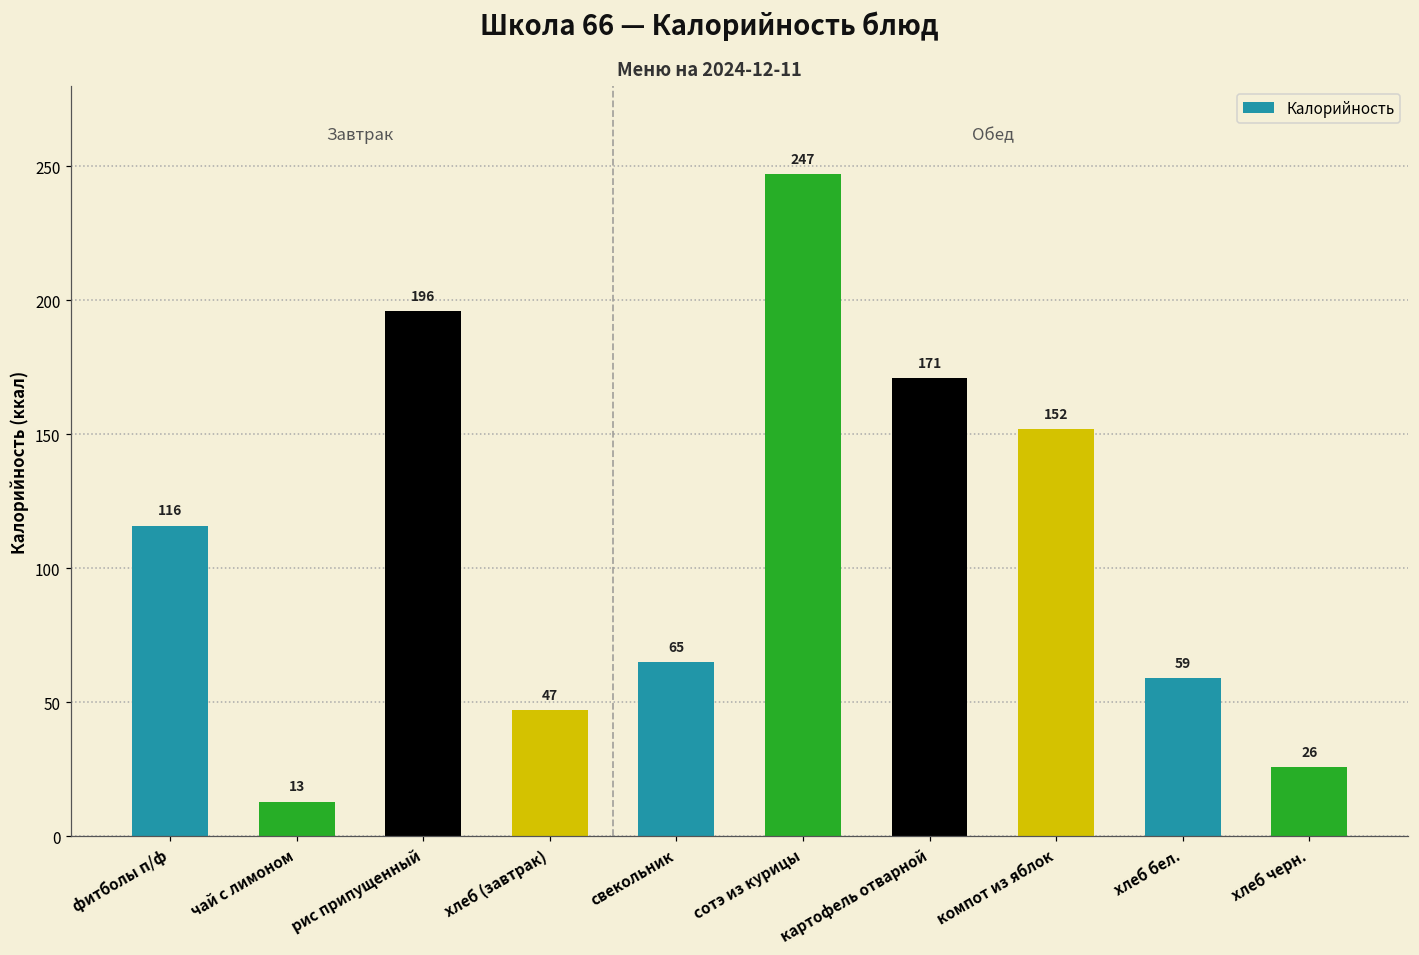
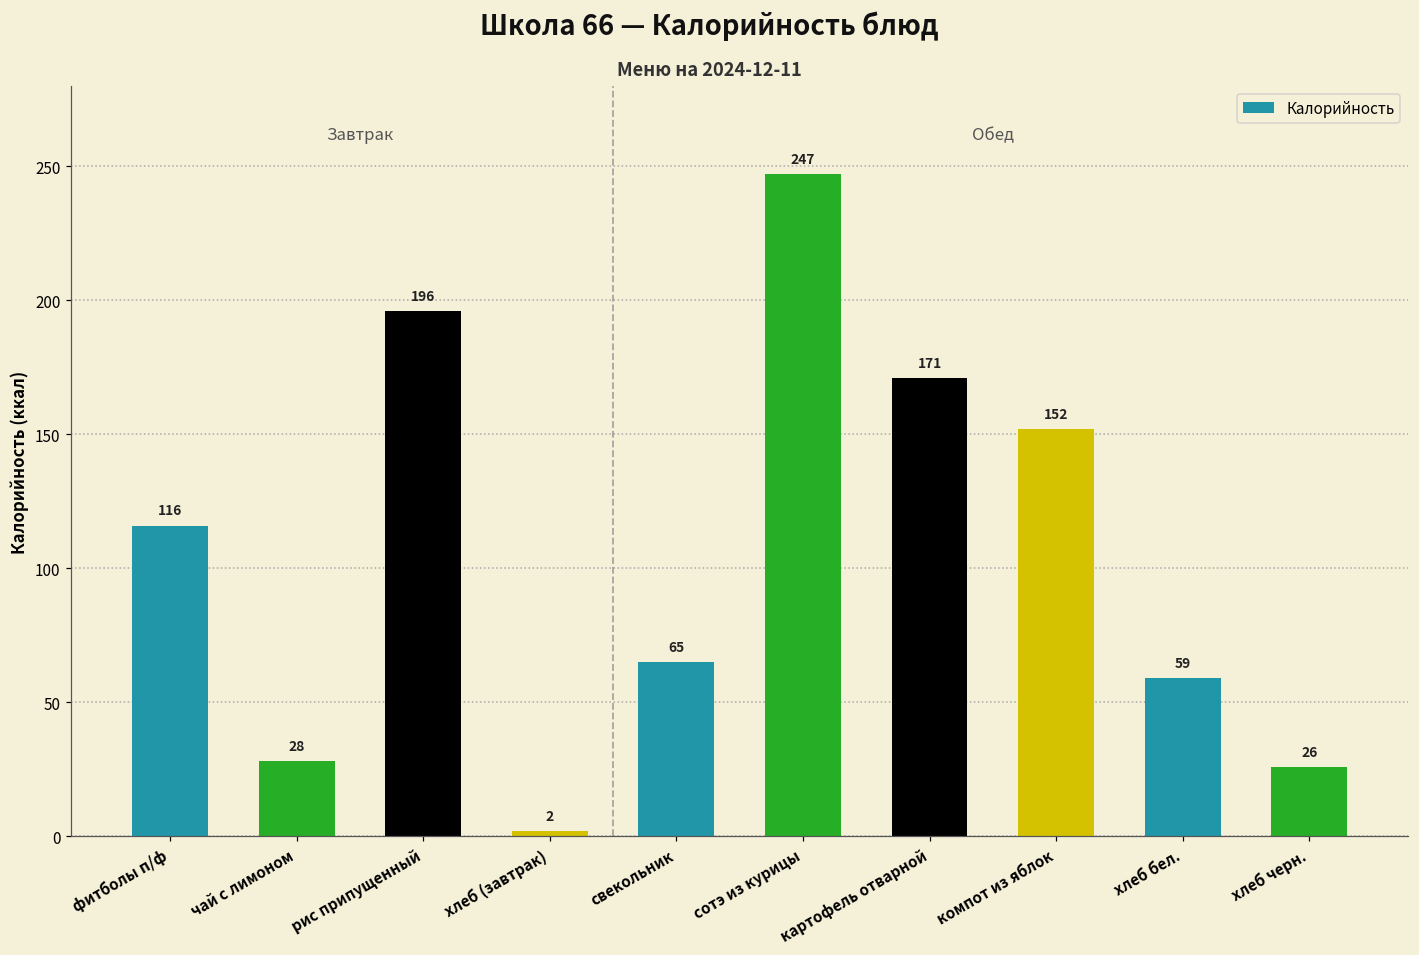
  {
    "фитболы п/ф": 116,
-   "чай с лимоном": 13,
+   "чай с лимоном": 28,
    "рис припущенный": 196,
-   "хлеб (завтрак)": 47,
+   "хлеб (завтрак)": 2,
    "свекольник": 65,
    "сотэ из курицы": 247,
    "картофель отварной": 171,
    "компот из яблок": 152,
    "хлеб бел.": 59,
    "хлеб черн.": 26
  }
